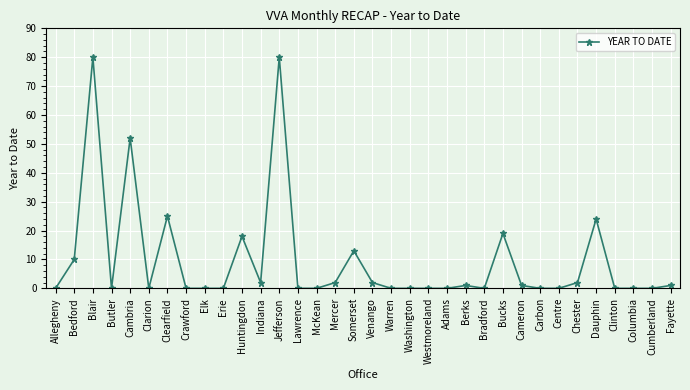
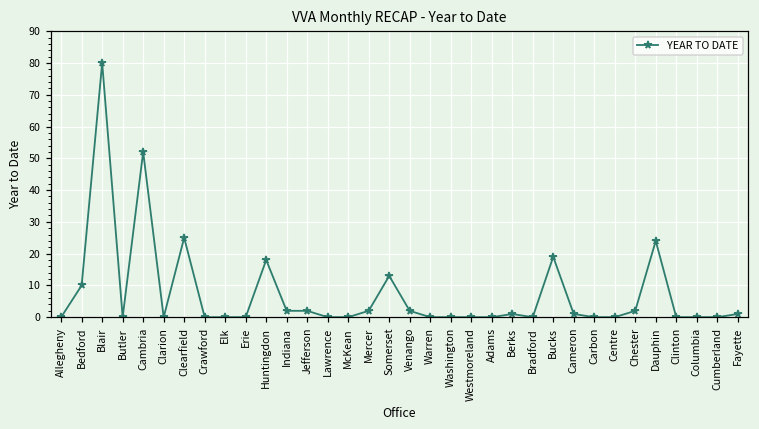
  {
    "Allegheny": 0,
    "Bedford": 10,
    "Blair": 80,
    "Butler": 0,
    "Cambria": 52,
    "Clarion": 0,
    "Clearfield": 25,
    "Crawford": 0,
    "Elk": 0,
    "Erie": 0,
    "Huntingdon": 18,
    "Indiana": 2,
-   "Jefferson": 80,
+   "Jefferson": 2,
    "Lawrence": 0,
    "McKean": 0,
    "Mercer": 2,
    "Somerset": 13,
    "Venango": 2,
    "Warren": 0,
    "Washington": 0,
    "Westmoreland": 0,
    "Adams": 0,
    "Berks": 1,
    "Bradford": 0,
    "Bucks": 19,
    "Cameron": 1,
    "Carbon": 0,
    "Centre": 0,
    "Chester": 2,
    "Dauphin": 24,
    "Clinton": 0,
    "Columbia": 0,
    "Cumberland": 0,
    "Fayette": 1
  }
